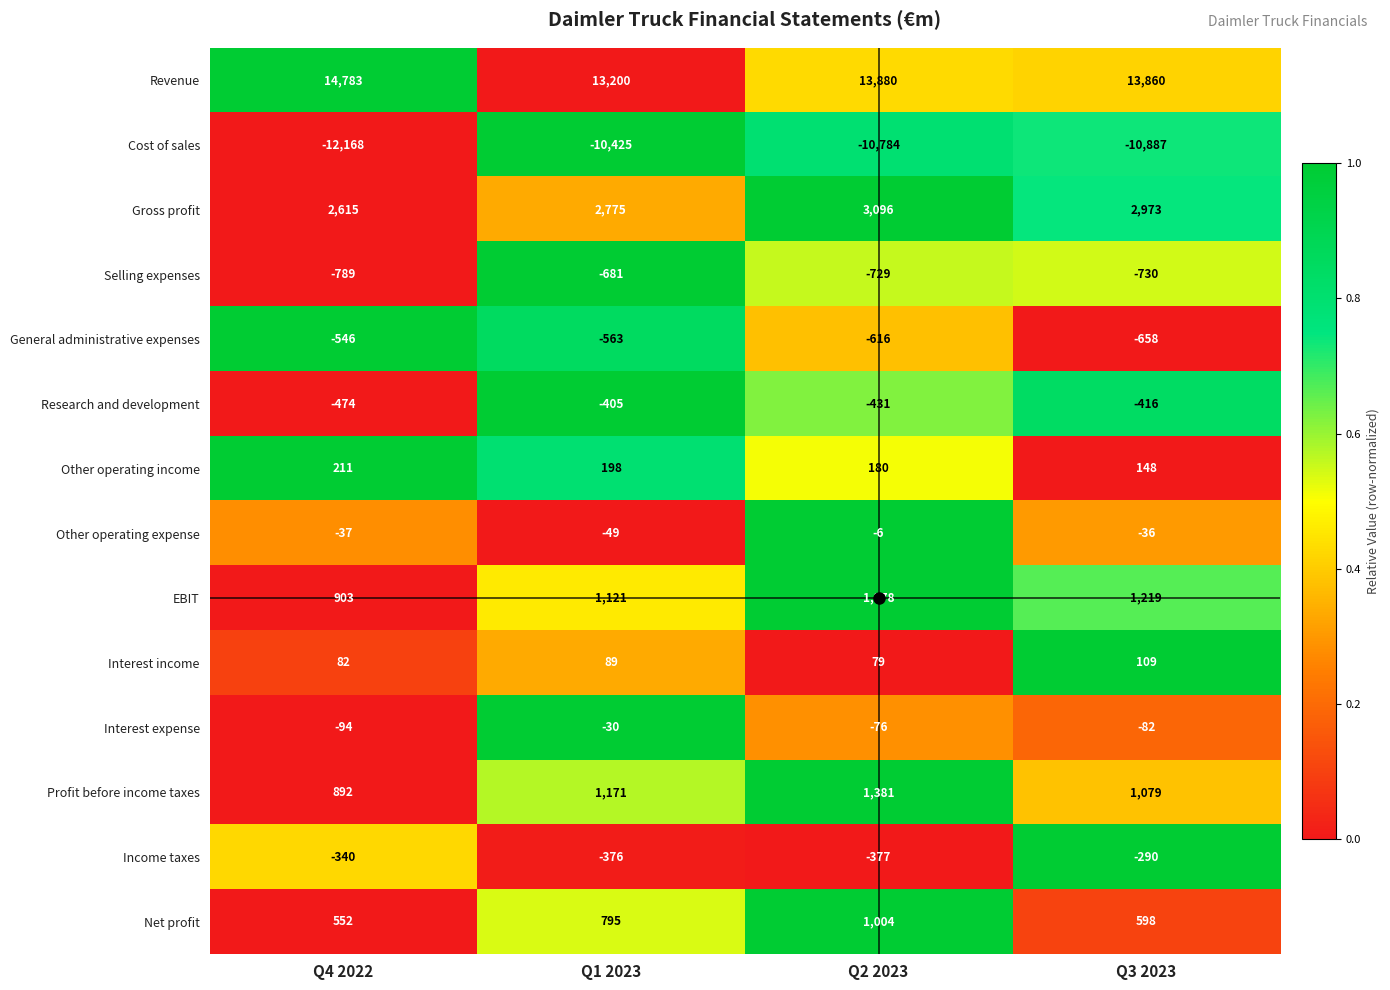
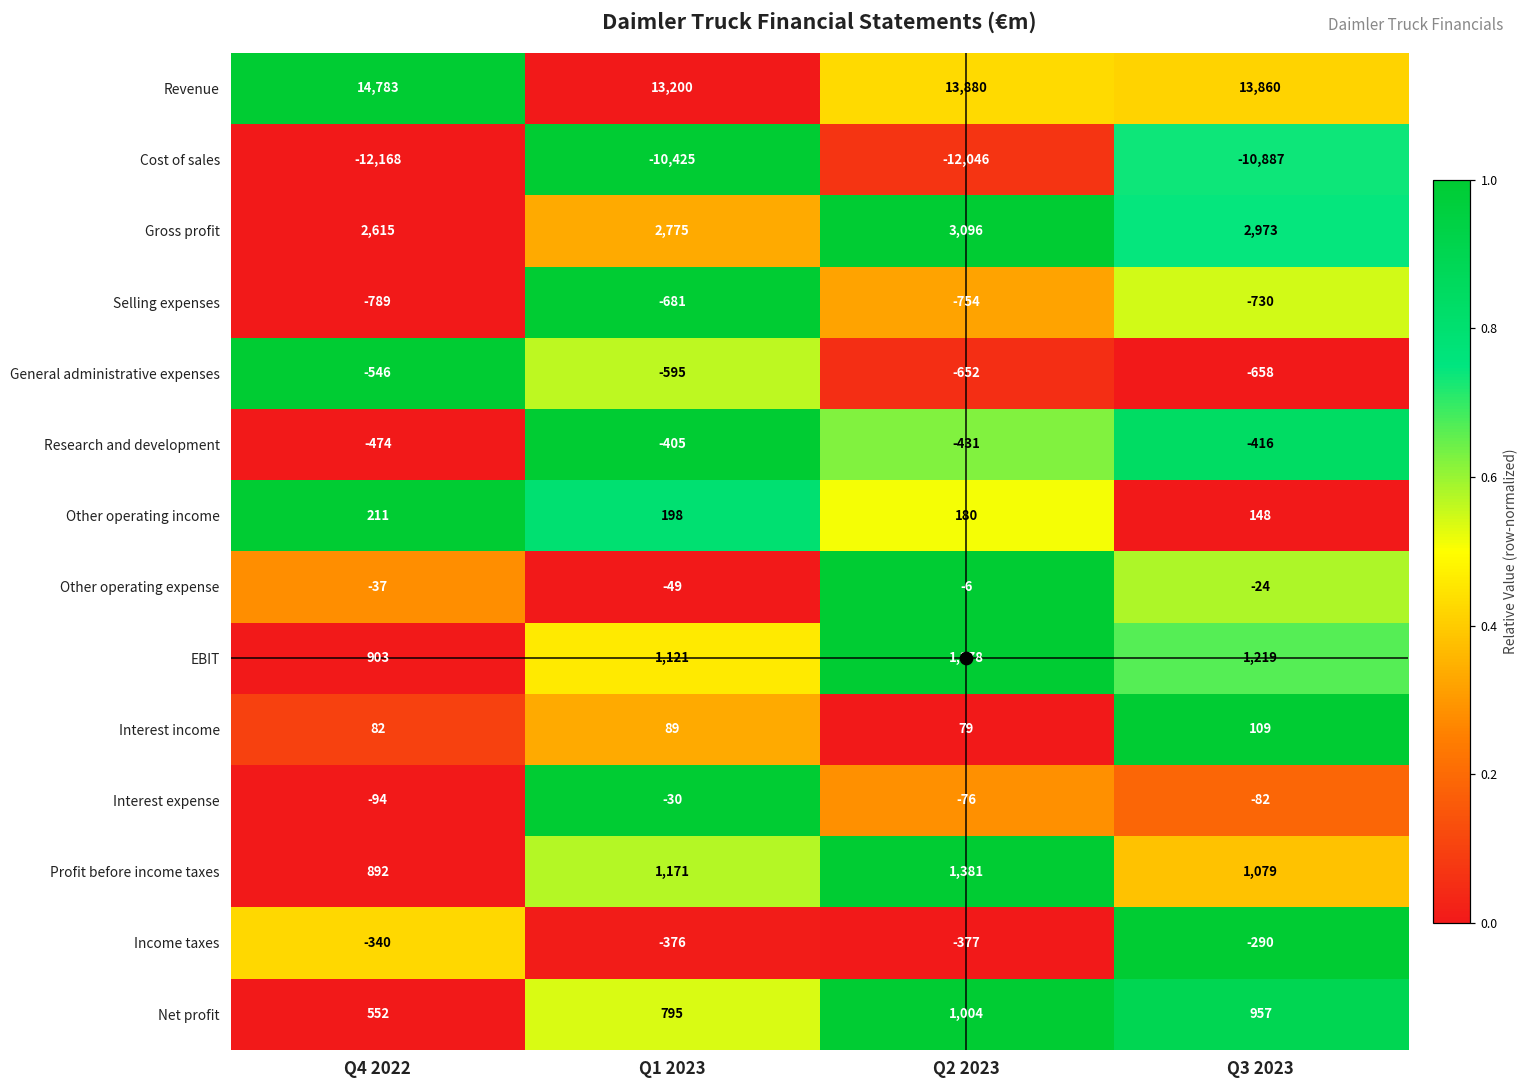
  {
    "Revenue": {
      "Q4 2022": "14,783",
      "Q1 2023": "13,200",
      "Q2 2023": "13,880",
      "Q3 2023": "13,860"
    },
    "Cost of sales": {
      "Q4 2022": "-12,168",
      "Q1 2023": "-10,425",
-     "Q2 2023": "-10,784",
+     "Q2 2023": "-12,046",
      "Q3 2023": "-10,887"
    },
    "Gross profit": {
      "Q4 2022": "2,615",
      "Q1 2023": "2,775",
      "Q2 2023": "3,096",
      "Q3 2023": "2,973"
    },
    "Selling expenses": {
      "Q4 2022": "-789",
      "Q1 2023": "-681",
-     "Q2 2023": "-729",
+     "Q2 2023": "-754",
      "Q3 2023": "-730"
    },
    "General administrative expenses": {
      "Q4 2022": "-546",
-     "Q1 2023": "-563",
-     "Q2 2023": "-616",
+     "Q1 2023": "-595",
+     "Q2 2023": "-652",
      "Q3 2023": "-658"
    },
    "Research and development": {
      "Q4 2022": "-474",
      "Q1 2023": "-405",
      "Q2 2023": "-431",
      "Q3 2023": "-416"
    },
    "Other operating income": {
      "Q4 2022": "211",
      "Q1 2023": "198",
      "Q2 2023": "180",
      "Q3 2023": "148"
    },
    "Other operating expense": {
      "Q4 2022": "-37",
      "Q1 2023": "-49",
      "Q2 2023": "-6",
-     "Q3 2023": "-36"
+     "Q3 2023": "-24"
    },
    "EBIT": {
      "Q4 2022": "903",
      "Q1 2023": "1,121",
      "Q3 2023": "1,219"
    },
    "Interest income": {
      "Q4 2022": "82",
      "Q1 2023": "89",
      "Q2 2023": "79",
      "Q3 2023": "109"
    },
    "Interest expense": {
      "Q4 2022": "-94",
      "Q1 2023": "-30",
      "Q2 2023": "-76",
      "Q3 2023": "-82"
    },
    "Profit before income taxes": {
      "Q4 2022": "892",
      "Q1 2023": "1,171",
      "Q2 2023": "1,381",
      "Q3 2023": "1,079"
    },
    "Income taxes": {
      "Q4 2022": "-340",
      "Q1 2023": "-376",
      "Q2 2023": "-377",
      "Q3 2023": "-290"
    },
    "Net profit": {
      "Q4 2022": "552",
      "Q1 2023": "795",
      "Q2 2023": "1,004",
-     "Q3 2023": "598"
+     "Q3 2023": "957"
    }
  }
